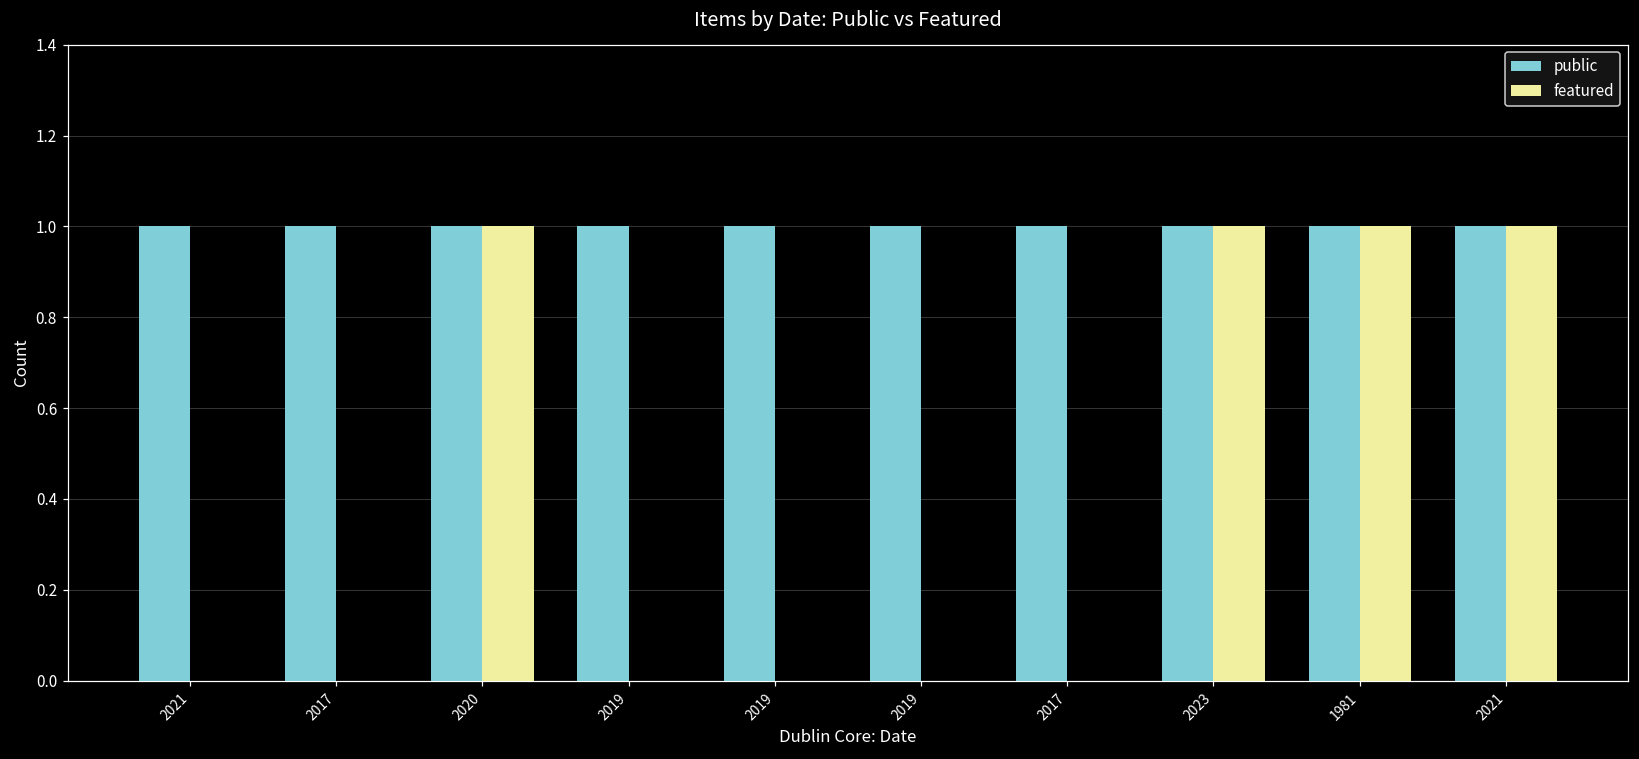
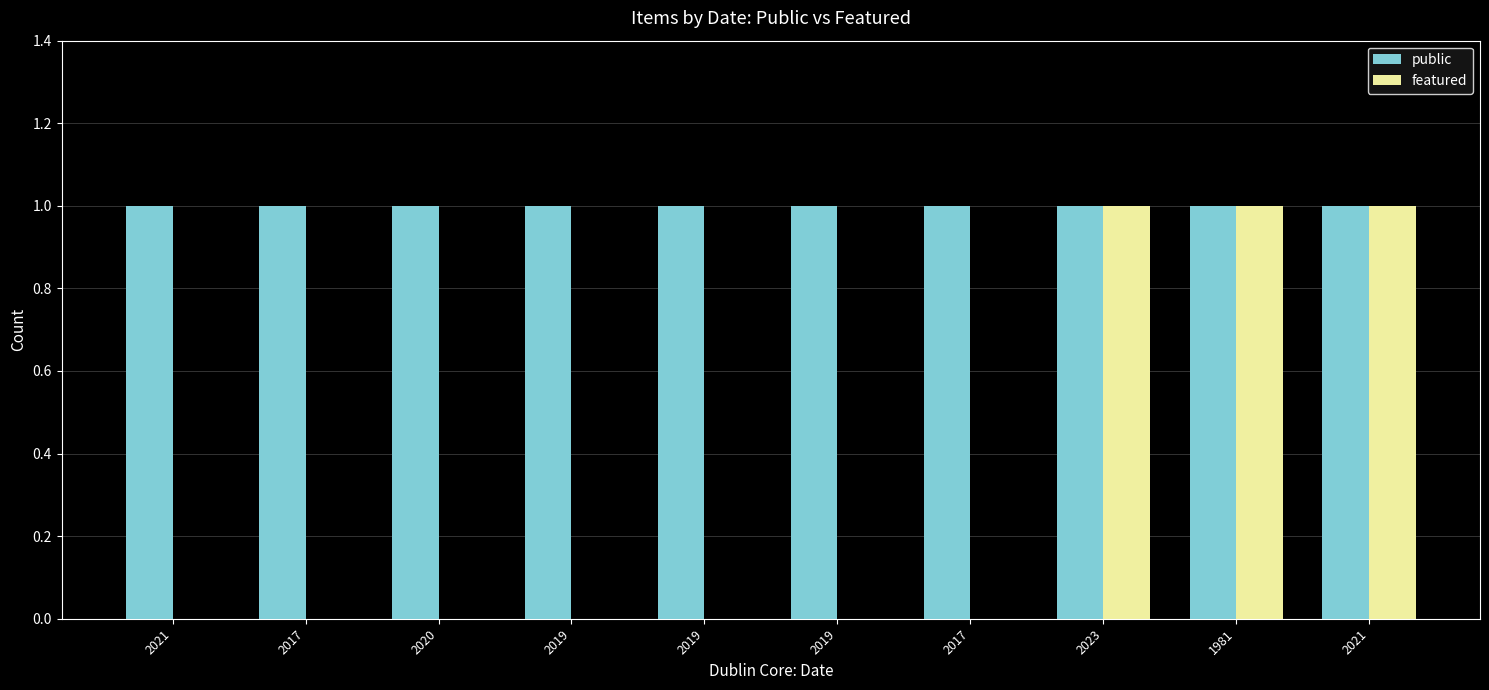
  {
    "public": {
      "2020": 1,
      "2023": 1,
      "1981": 1
    },
    "featured": {
-     "2020": 1,
+     "2020": 0,
      "2023": 1,
      "1981": 1
    }
  }
